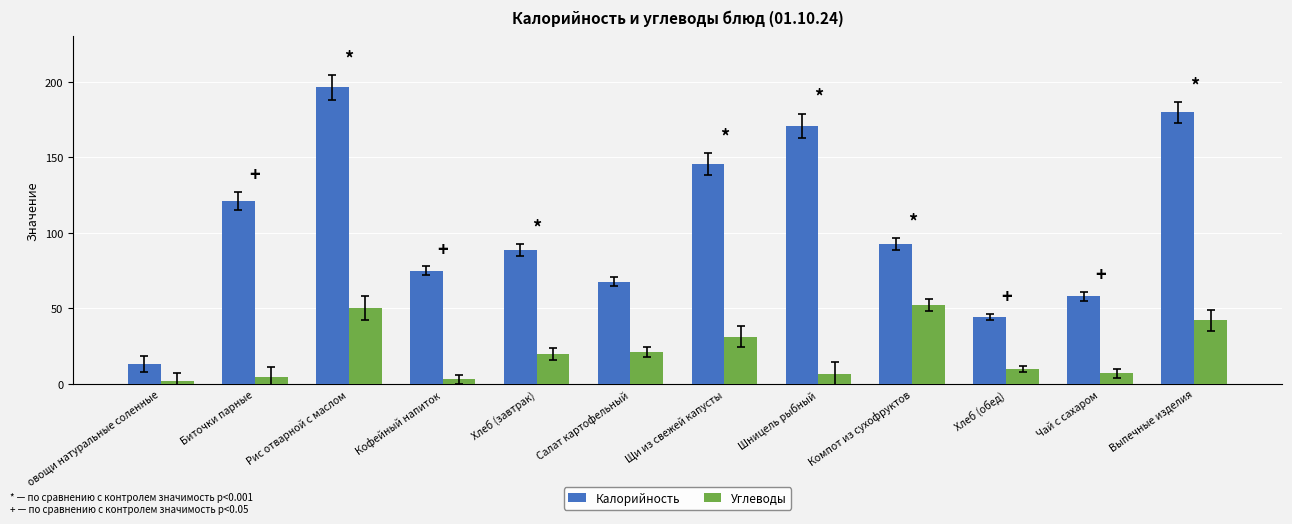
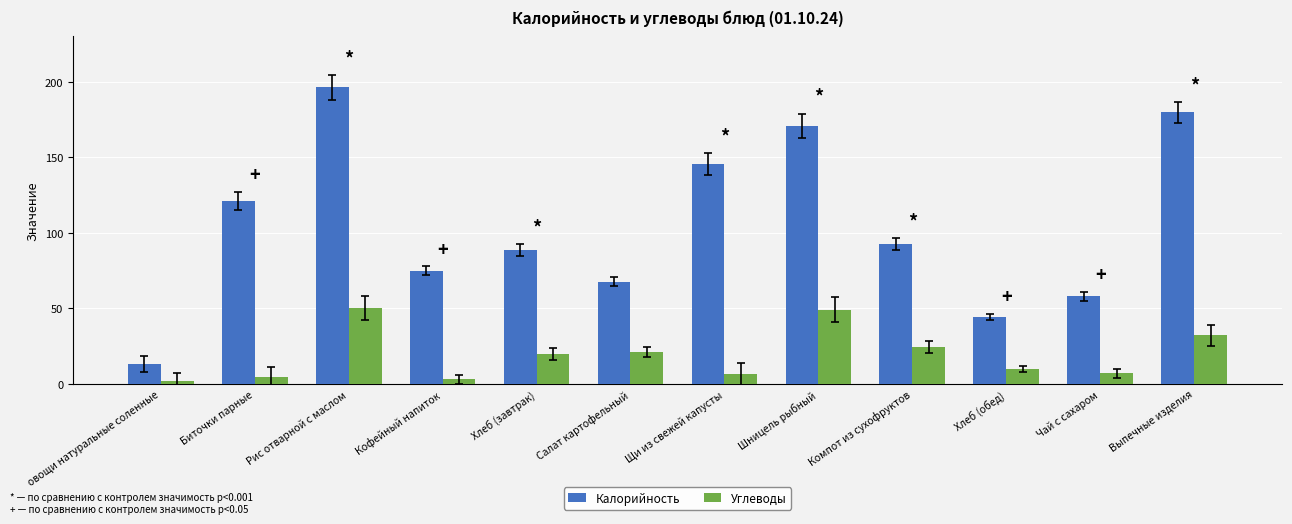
  {
    "Углеводы": {
      "овощи натуральные соленные": 2,
      "Биточки парные": 5,
      "Рис отварной с маслом": 50,
      "Кофейный напиток": 3,
      "Хлеб (завтрак)": 20,
      "Салат картофельный": 21,
-     "Щи из свежей капусты": 31,
-     "Шницель рыбный": 7,
-     "Компот из сухофруктов": 52,
+     "Щи из свежей капусты": 7,
+     "Шницель рыбный": 49,
+     "Компот из сухофруктов": 24,
      "Хлеб (обед)": 10,
      "Чай с сахаром": 7,
-     "Выпечные изделия": 42
+     "Выпечные изделия": 32
    }
  }
